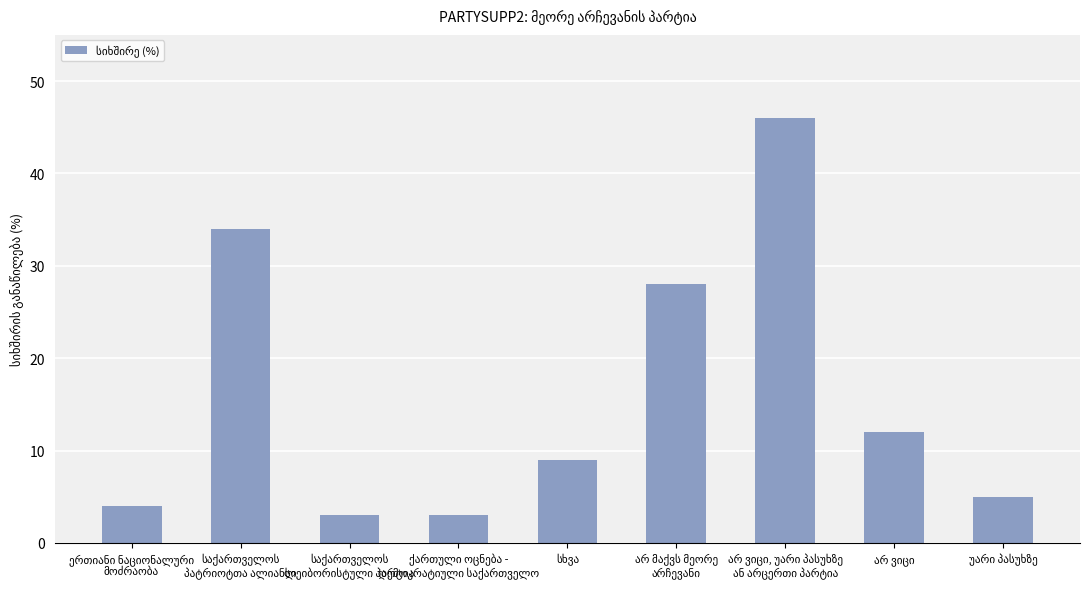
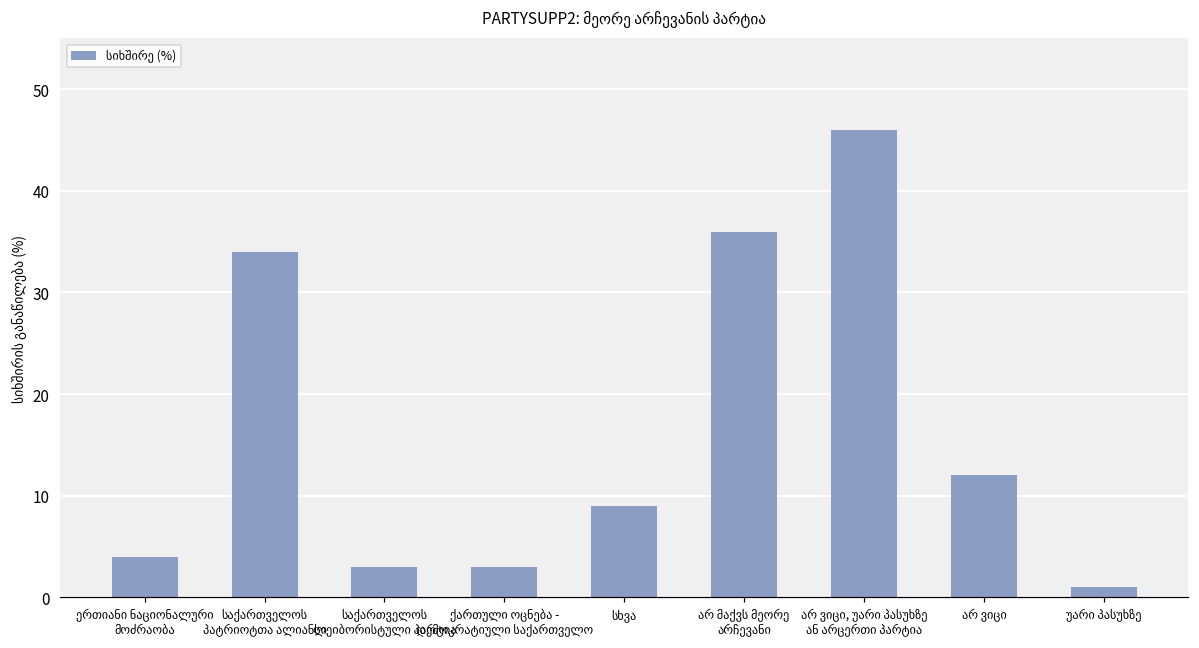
  {
    "ერთიანი ნაციონალური მოძრაობა": 4,
    "საქართველოს პატრიოტთა ალიანსი": 34,
    "სხვა": 9,
-   "არ მაქვს მეორე არჩევანი": 28,
+   "არ მაქვს მეორე არჩევანი": 36,
    "არ ვიცი, უარი პასუხზე ან არცერთი პარტია": 46,
    "არ ვიცი": 12,
-   "უარი პასუხზე": 5
+   "უარი პასუხზე": 1
  }
